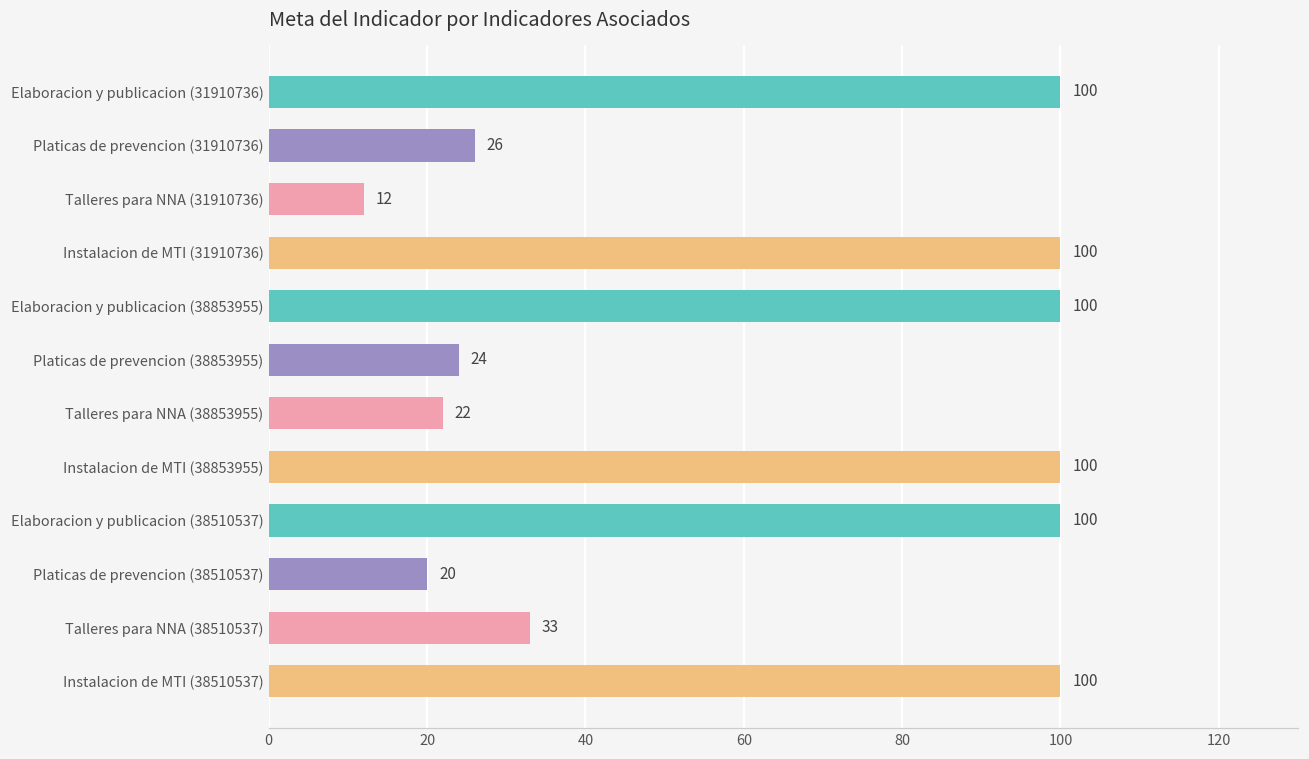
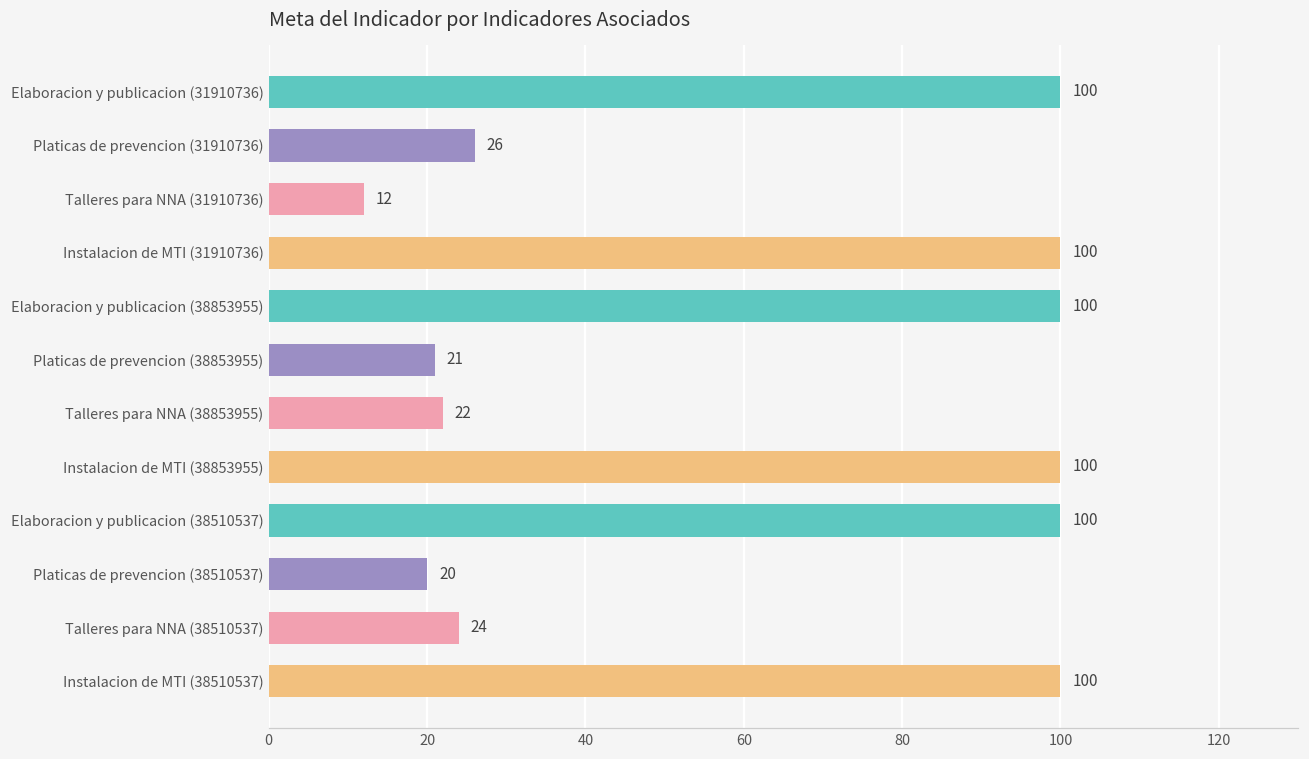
  {
    "Elaboracion y publicacion (31910736)": 100,
    "Platicas de prevencion (31910736)": 26,
    "Talleres para NNA (31910736)": 12,
    "Instalacion de MTI (31910736)": 100,
    "Elaboracion y publicacion (38853955)": 100,
-   "Platicas de prevencion (38853955)": 24,
+   "Platicas de prevencion (38853955)": 21,
    "Talleres para NNA (38853955)": 22,
    "Instalacion de MTI (38853955)": 100,
    "Elaboracion y publicacion (38510537)": 100,
    "Platicas de prevencion (38510537)": 20,
-   "Talleres para NNA (38510537)": 33,
+   "Talleres para NNA (38510537)": 24,
    "Instalacion de MTI (38510537)": 100
  }
